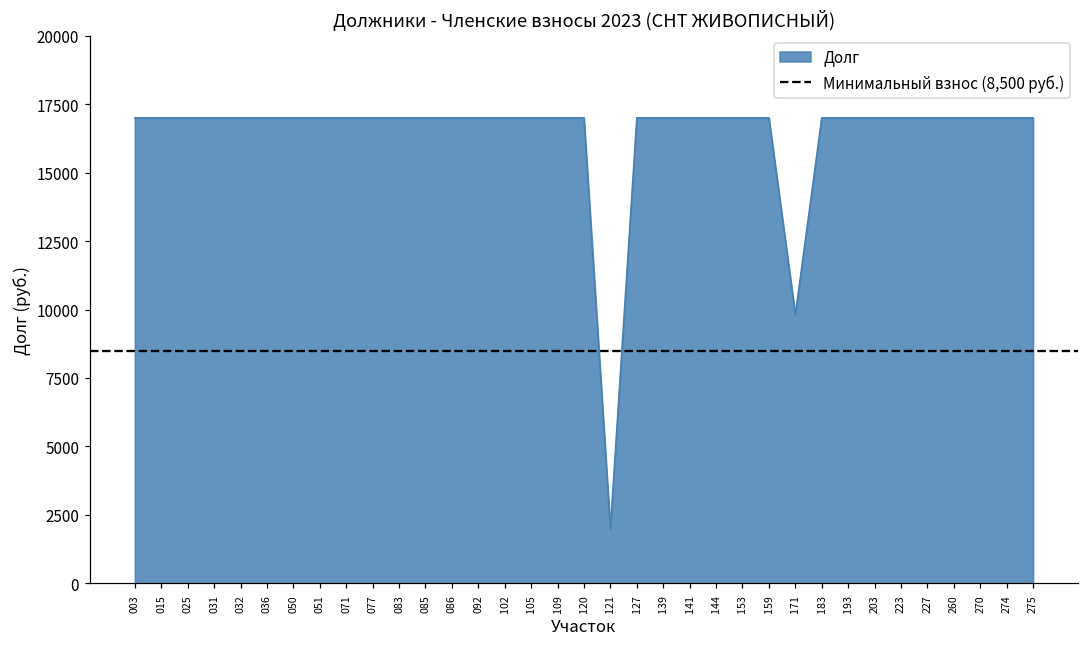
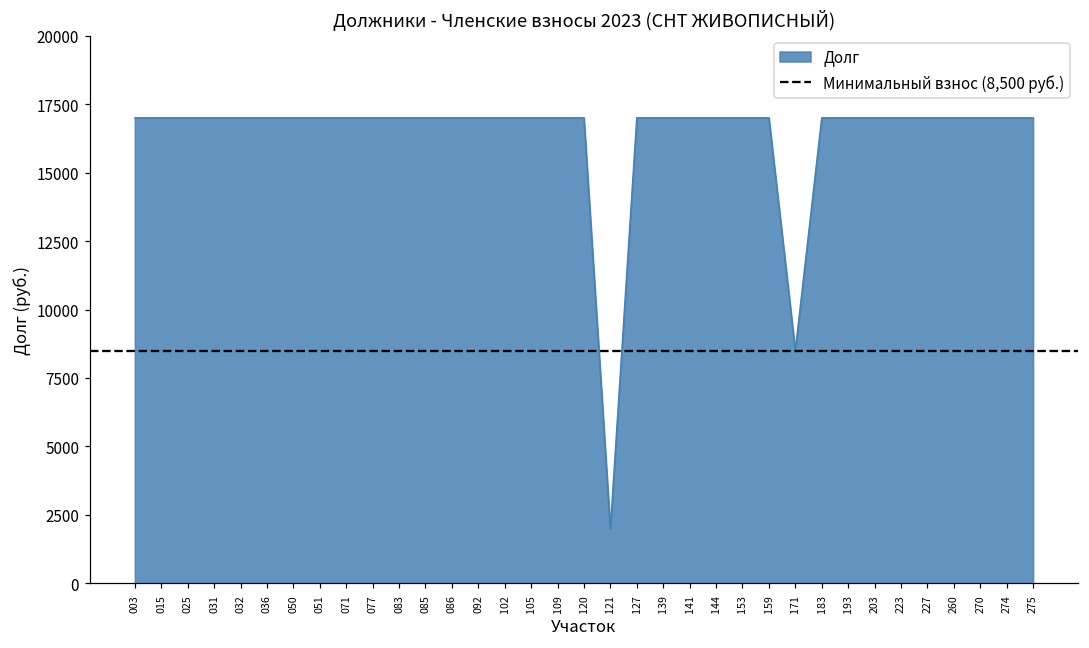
  {
    "003": 17000,
    "015": 17000,
    "025": 17000,
    "031": 17000,
    "032": 17000,
    "036": 17000,
    "050": 17000,
    "051": 17000,
    "071": 17000,
    "077": 17000,
    "083": 17000,
    "085": 17000,
    "086": 17000,
    "092": 17000,
    "102": 17000,
    "105": 17000,
    "109": 17000,
    "120": 17000,
    "121": 2000,
    "127": 17000,
    "139": 17000,
    "141": 17000,
    "144": 17000,
    "153": 17000,
    "159": 17000,
-   "171": 9800,
+   "171": 8500,
    "183": 17000,
    "193": 17000,
    "203": 17000,
    "223": 17000,
    "227": 17000,
    "260": 17000,
    "270": 17000,
    "274": 17000,
    "275": 17000
  }
